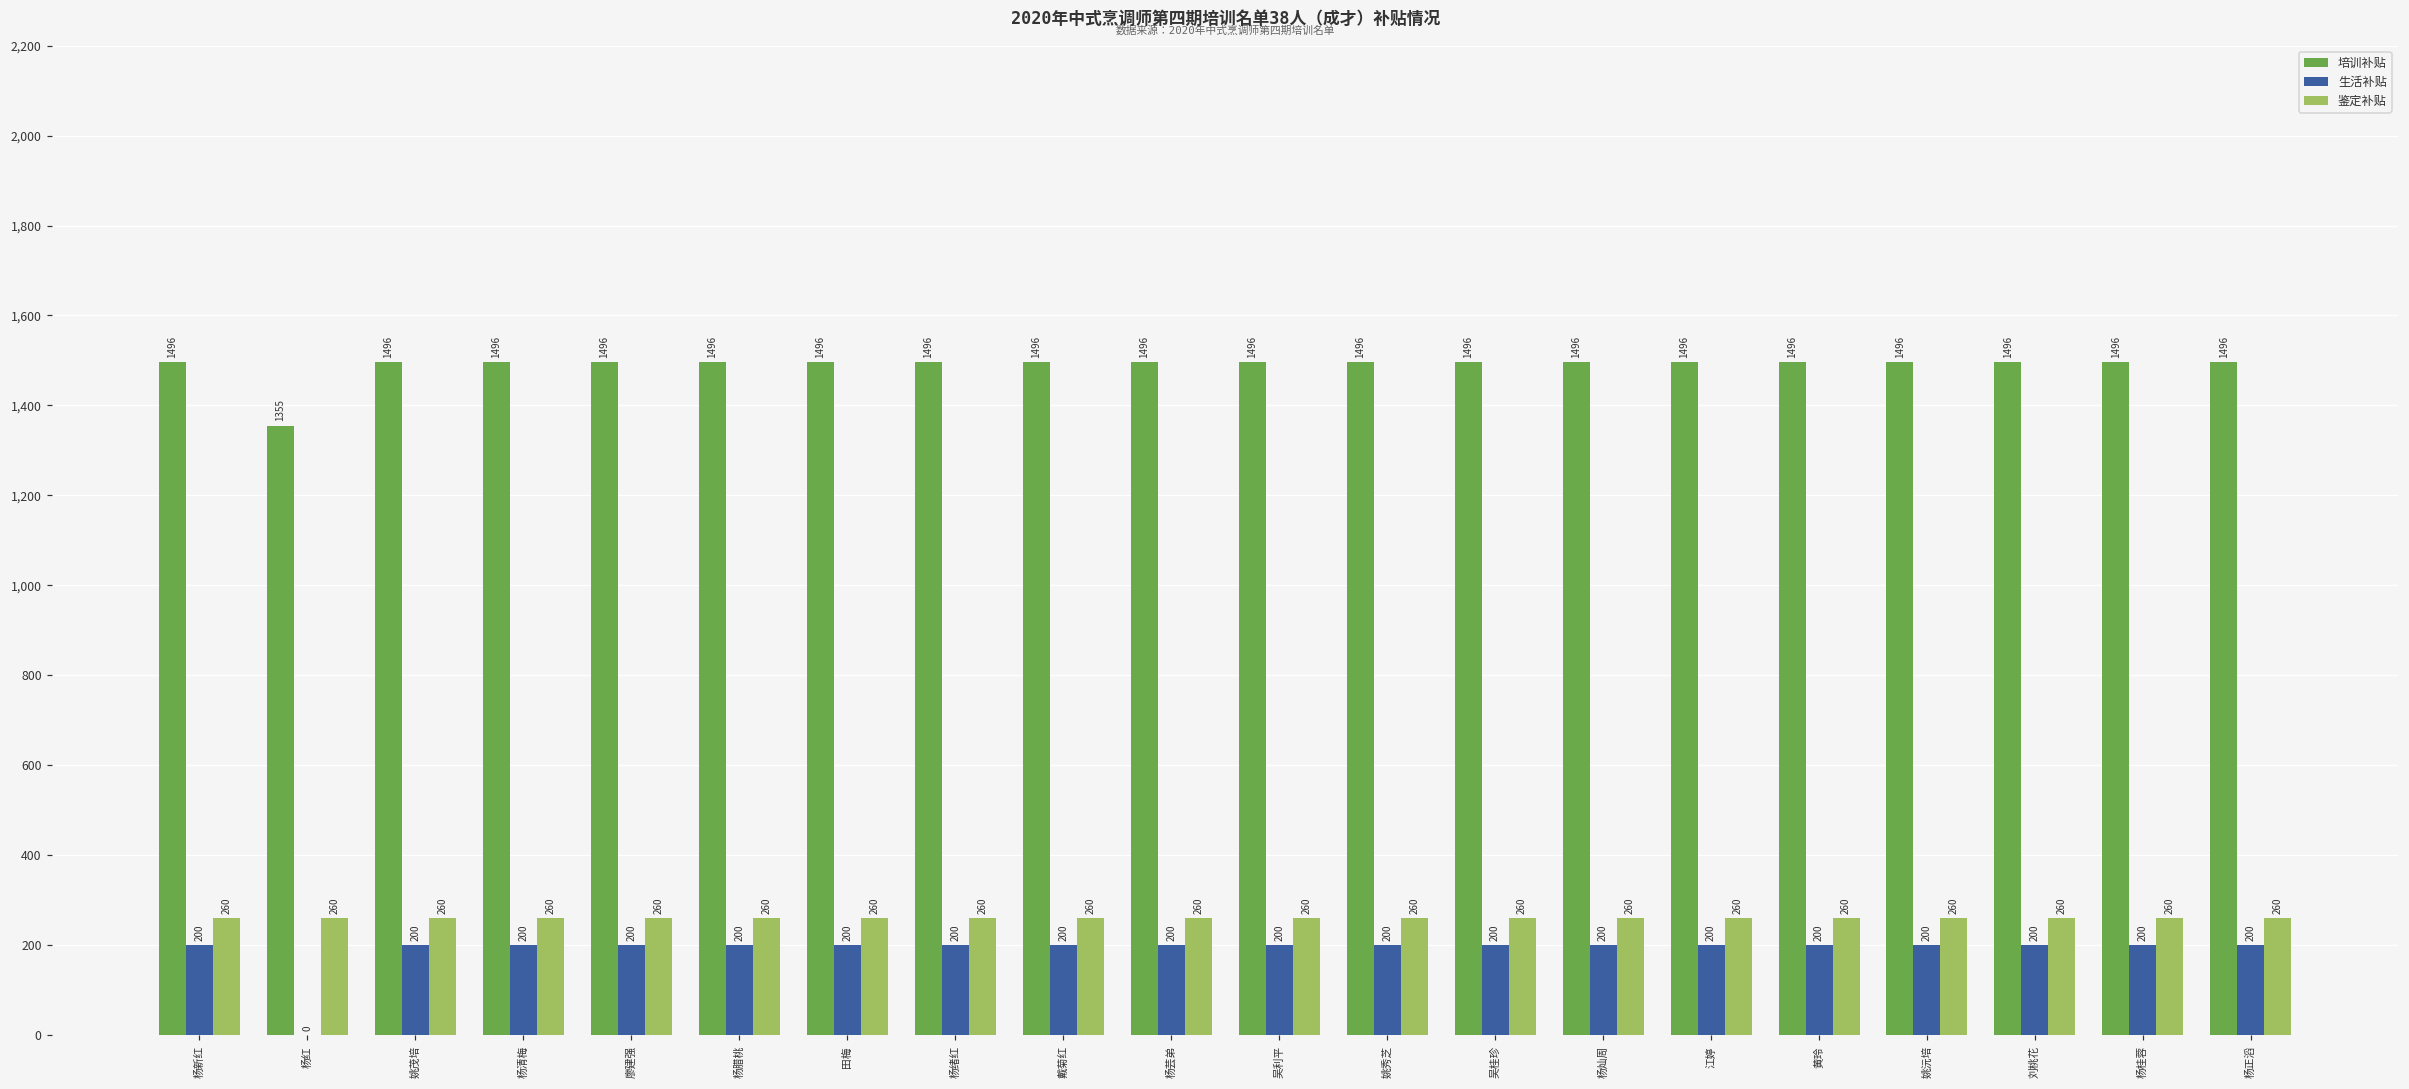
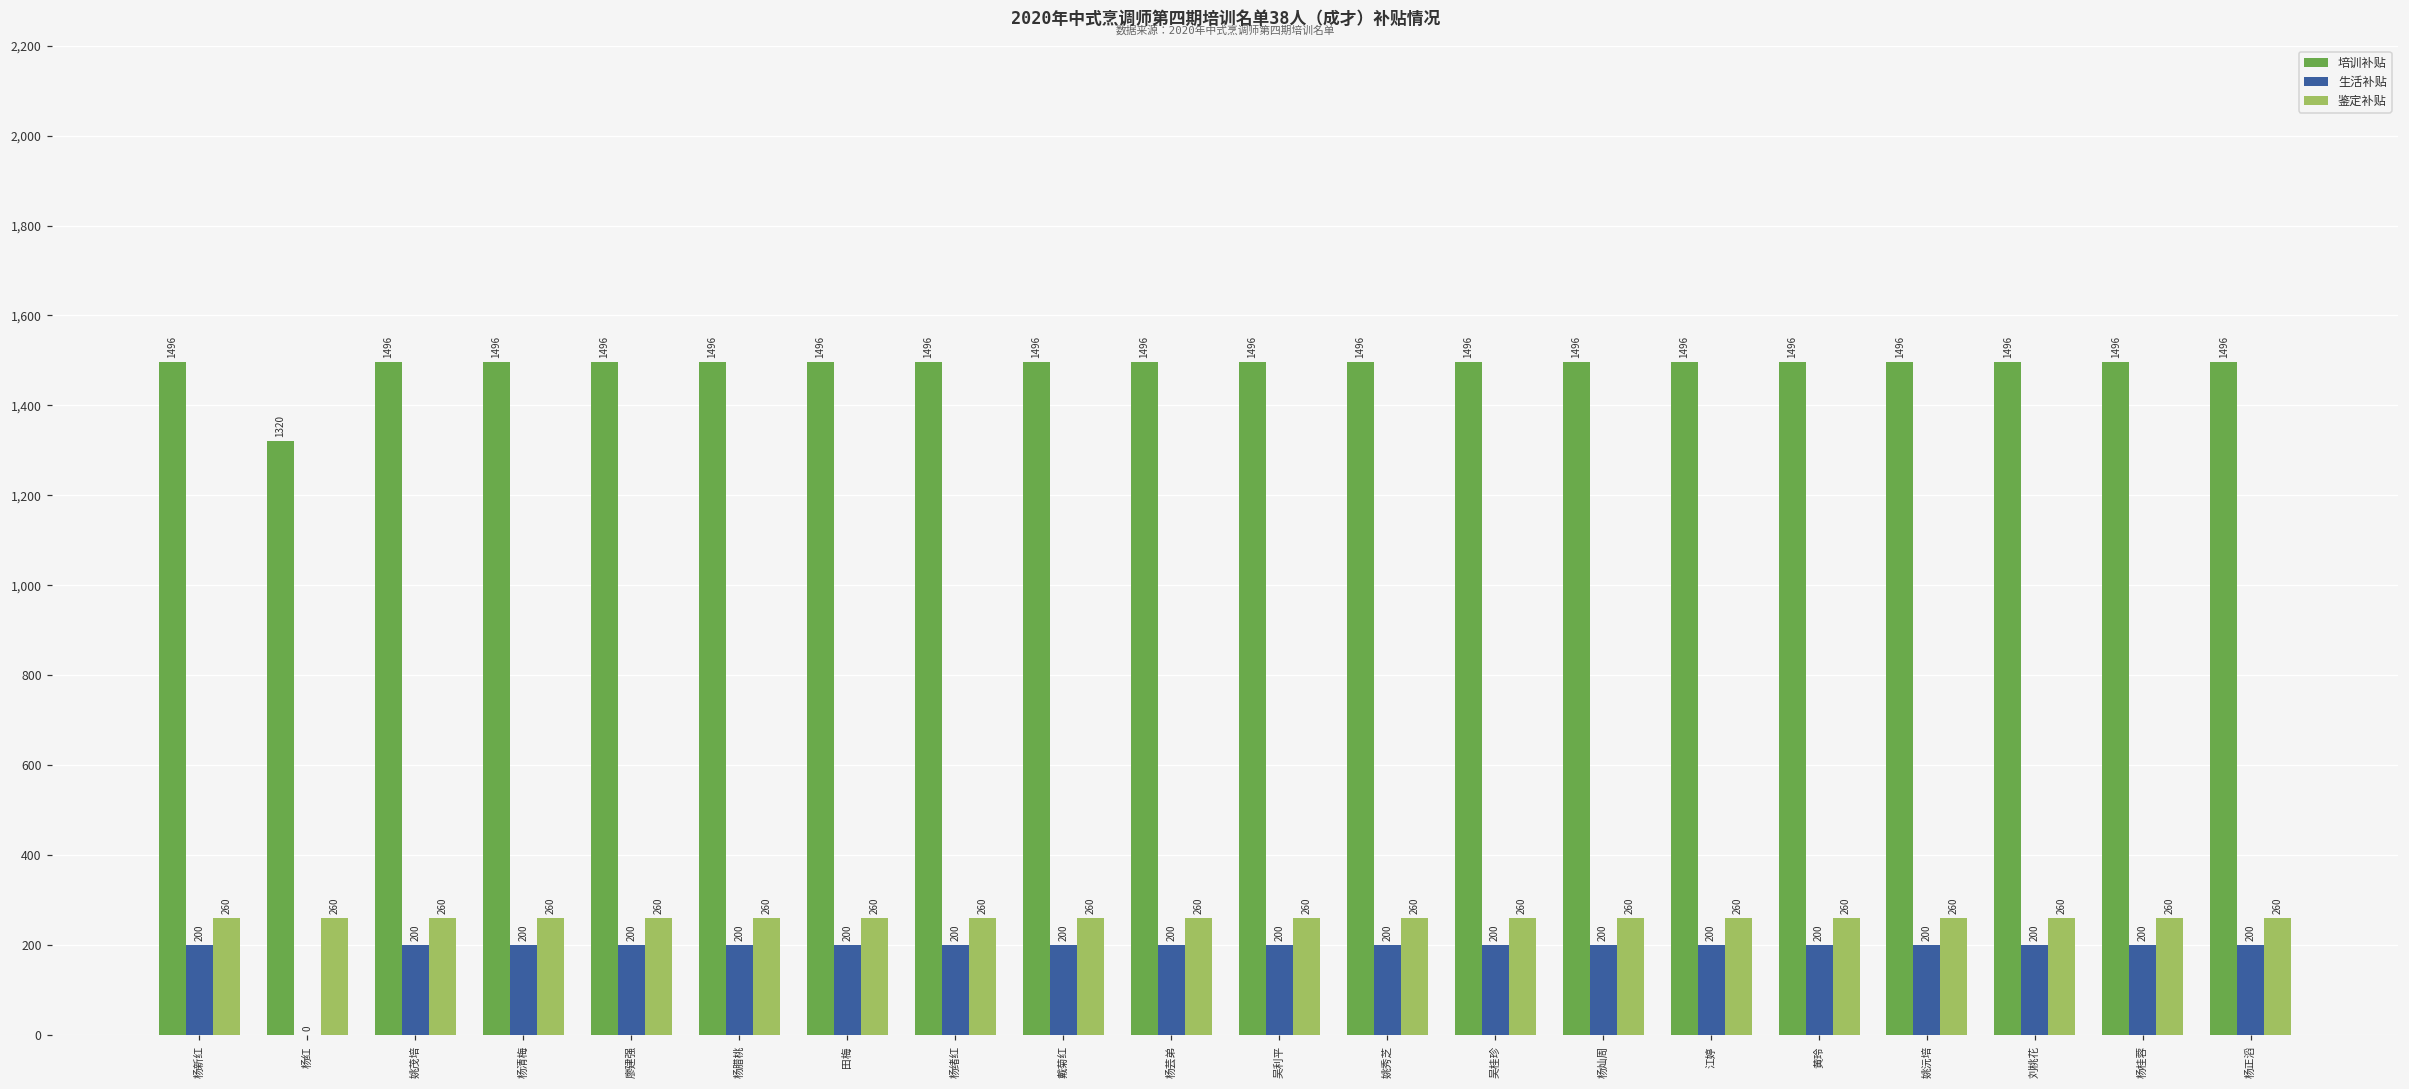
  {
    "培训补贴": {
      "杨新红": 1496,
-     "杨红": 1355,
+     "杨红": 1320,
      "姚茂培": 1496,
      "杨清梅": 1496,
      "廖建强": 1496,
      "杨腊桃": 1496,
      "田梅": 1496,
      "杨绪红": 1496,
      "戴菊红": 1496,
      "杨芸弟": 1496,
      "吴利平": 1496,
      "姚秀芝": 1496,
      "吴桂珍": 1496,
      "杨灿周": 1496,
      "江婷": 1496,
      "黄玲": 1496,
      "姚沅培": 1496,
      "刘桃花": 1496,
      "杨桂蓉": 1496,
      "杨正滔": 1496
    },
    "生活补贴": {
      "杨新红": 200,
      "杨红": 0,
      "姚茂培": 200,
      "杨清梅": 200,
      "廖建强": 200,
      "杨腊桃": 200,
      "田梅": 200,
      "杨绪红": 200,
      "戴菊红": 200,
      "杨芸弟": 200,
      "吴利平": 200,
      "姚秀芝": 200,
      "吴桂珍": 200,
      "杨灿周": 200,
      "江婷": 200,
      "黄玲": 200,
      "姚沅培": 200,
      "刘桃花": 200,
      "杨桂蓉": 200,
      "杨正滔": 200
    },
    "鉴定补贴": {
      "杨新红": 260,
      "杨红": 260,
      "姚茂培": 260,
      "杨清梅": 260,
      "廖建强": 260,
      "杨腊桃": 260,
      "田梅": 260,
      "杨绪红": 260,
      "戴菊红": 260,
      "杨芸弟": 260,
      "吴利平": 260,
      "姚秀芝": 260,
      "吴桂珍": 260,
      "杨灿周": 260,
      "江婷": 260,
      "黄玲": 260,
      "姚沅培": 260,
      "刘桃花": 260,
      "杨桂蓉": 260,
      "杨正滔": 260
    }
  }
